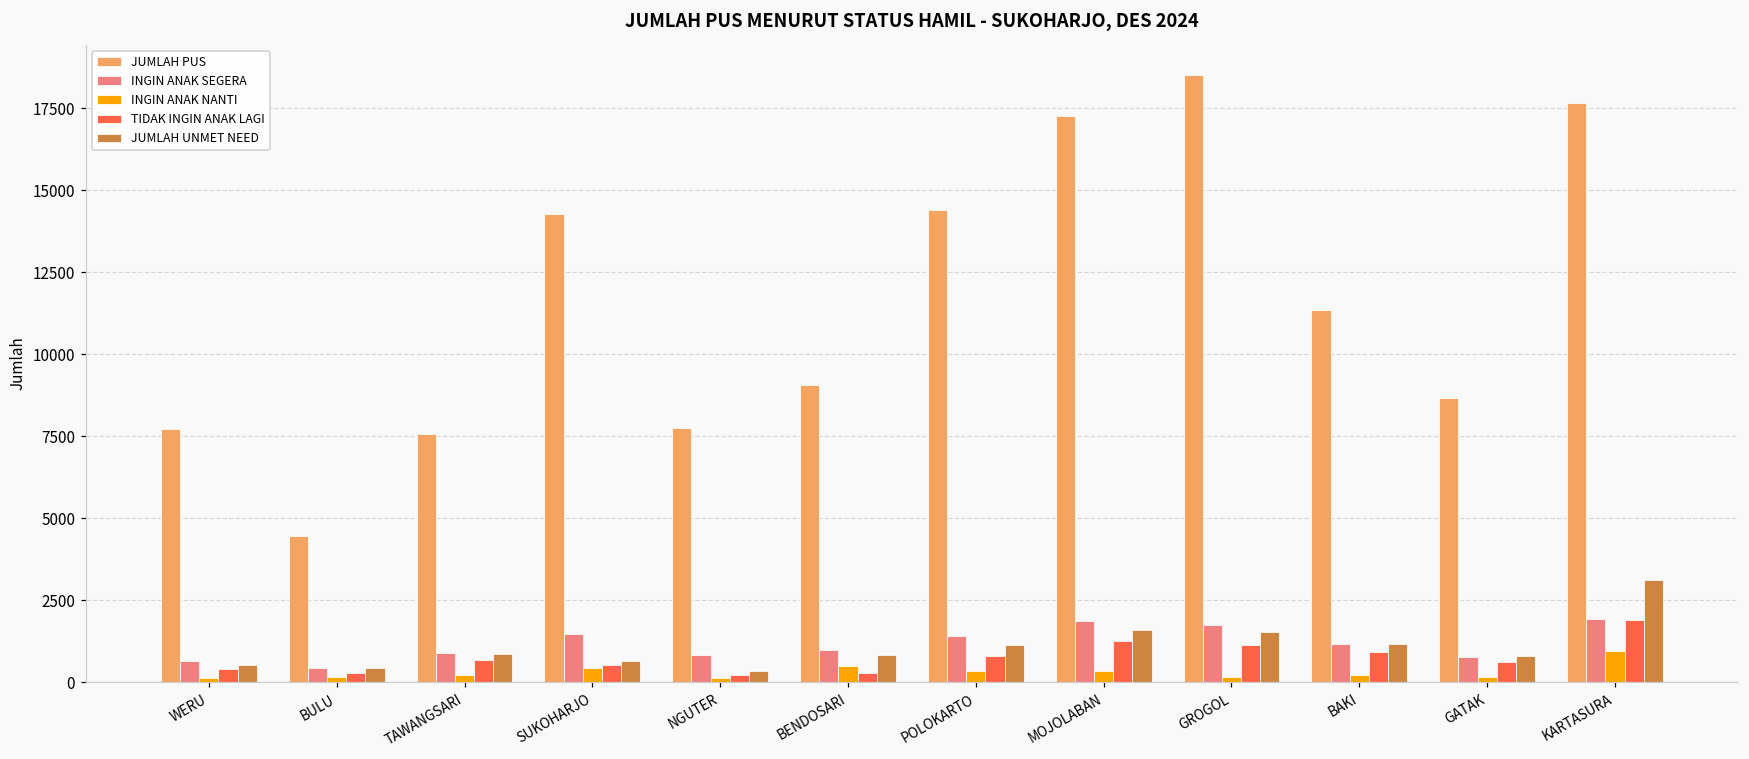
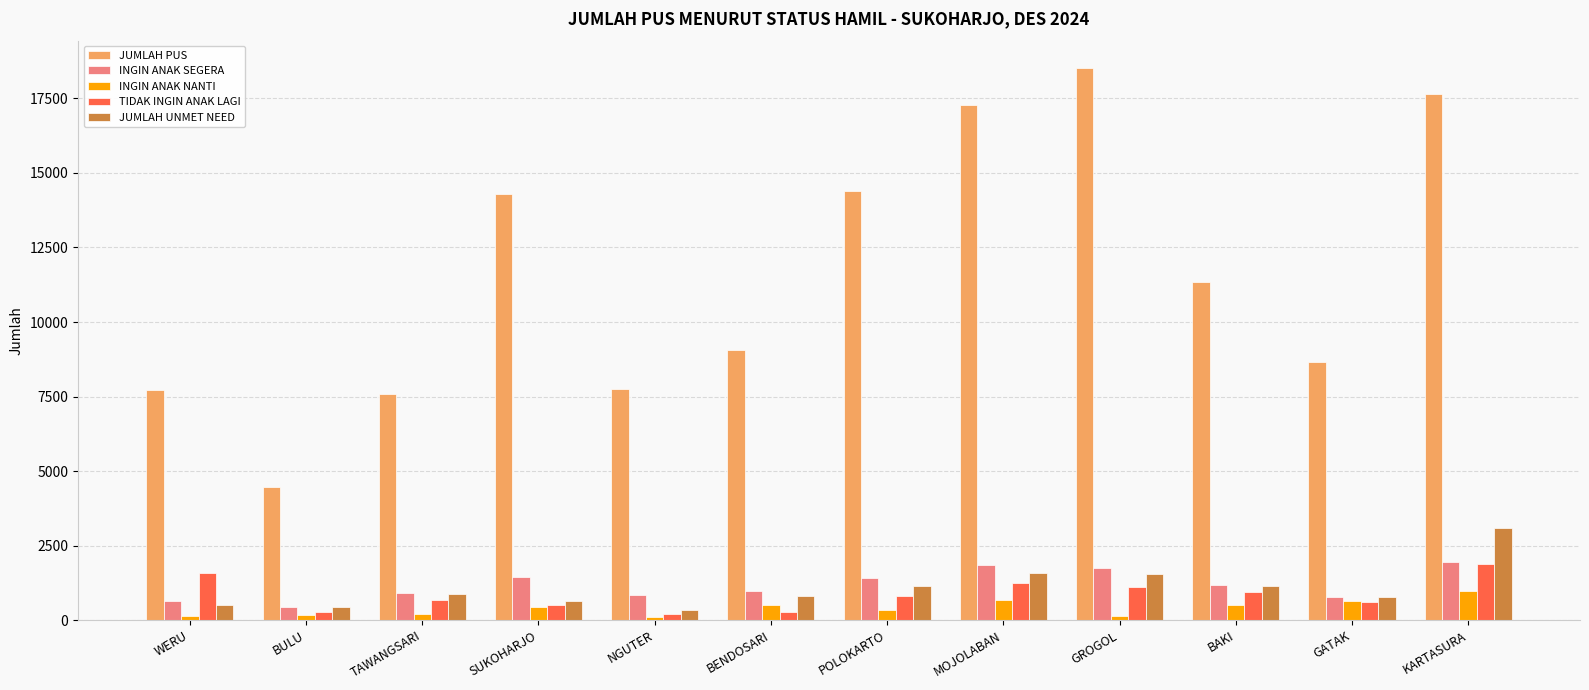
  {
    "INGIN ANAK NANTI": {
      "WERU": 100,
      "BULU": 200,
      "TAWANGSARI": 200,
      "SUKOHARJO": 400,
      "NGUTER": 100,
      "BENDOSARI": 500,
      "POLOKARTO": 300,
-     "MOJOLABAN": 300,
+     "MOJOLABAN": 700,
      "GROGOL": 100,
-     "BAKI": 200,
-     "GATAK": 200,
+     "BAKI": 500,
+     "GATAK": 700,
      "KARTASURA": 1000
    },
    "TIDAK INGIN ANAK LAGI": {
-     "WERU": 400,
+     "WERU": 1600,
      "BULU": 300,
      "TAWANGSARI": 700,
      "SUKOHARJO": 500,
      "NGUTER": 200,
      "BENDOSARI": 300,
      "POLOKARTO": 800,
      "MOJOLABAN": 1300,
      "GROGOL": 1100,
      "BAKI": 900,
      "GATAK": 600,
      "KARTASURA": 1900
    }
  }
